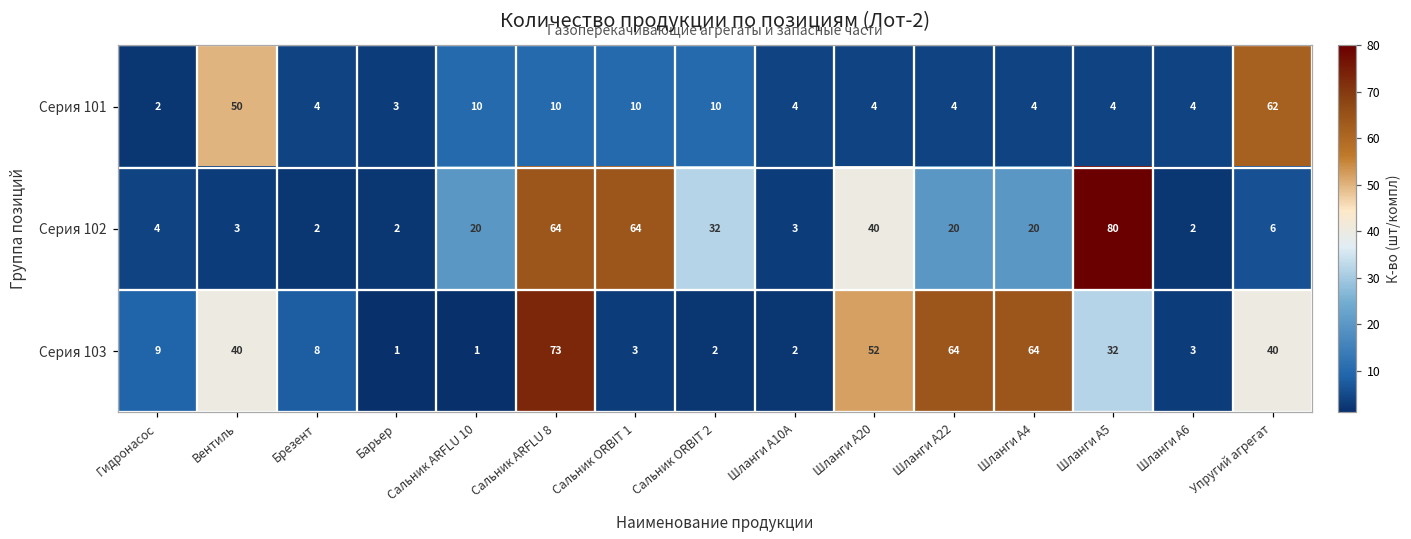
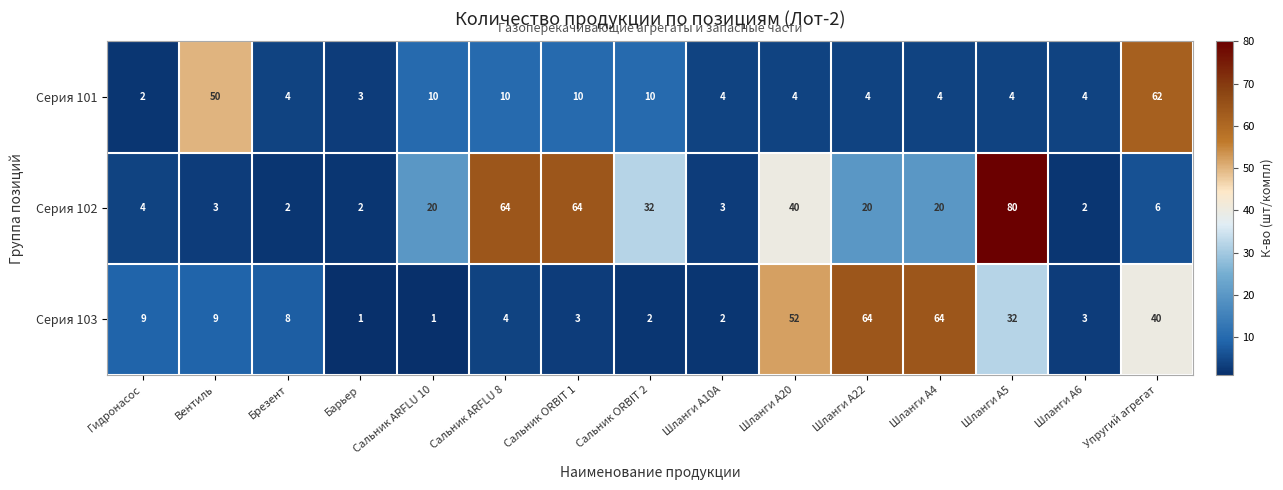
  {
    "Серия 101": {
      "Гидронасос": 2,
      "Вентиль": 50,
      "Брезент": 4,
      "Барьер": 3,
      "Сальник ARFLU 10": 10,
      "Сальник ARFLU 8": 10,
      "Сальник ORBIT 1": 10,
      "Сальник ORBIT 2": 10,
      "Шланги А10А": 4,
      "Шланги А20": 4,
      "Шланги А22": 4,
      "Шланги А4": 4,
      "Шланги А5": 4,
      "Шланги А6": 4,
      "Упругий агрегат": 62
    },
    "Серия 102": {
      "Гидронасос": 4,
      "Вентиль": 3,
      "Брезент": 2,
      "Барьер": 2,
      "Сальник ARFLU 10": 20,
      "Сальник ARFLU 8": 64,
      "Сальник ORBIT 1": 64,
      "Сальник ORBIT 2": 32,
      "Шланги А10А": 3,
      "Шланги А20": 40,
      "Шланги А22": 20,
      "Шланги А4": 20,
      "Шланги А5": 80,
      "Шланги А6": 2,
      "Упругий агрегат": 6
    },
    "Серия 103": {
      "Гидронасос": 9,
-     "Вентиль": 40,
+     "Вентиль": 9,
      "Брезент": 8,
      "Барьер": 1,
      "Сальник ARFLU 10": 1,
-     "Сальник ARFLU 8": 73,
+     "Сальник ARFLU 8": 4,
      "Сальник ORBIT 1": 3,
      "Сальник ORBIT 2": 2,
      "Шланги А10А": 2,
      "Шланги А20": 52,
      "Шланги А22": 64,
      "Шланги А4": 64,
      "Шланги А5": 32,
      "Шланги А6": 3,
      "Упругий агрегат": 40
    }
  }
